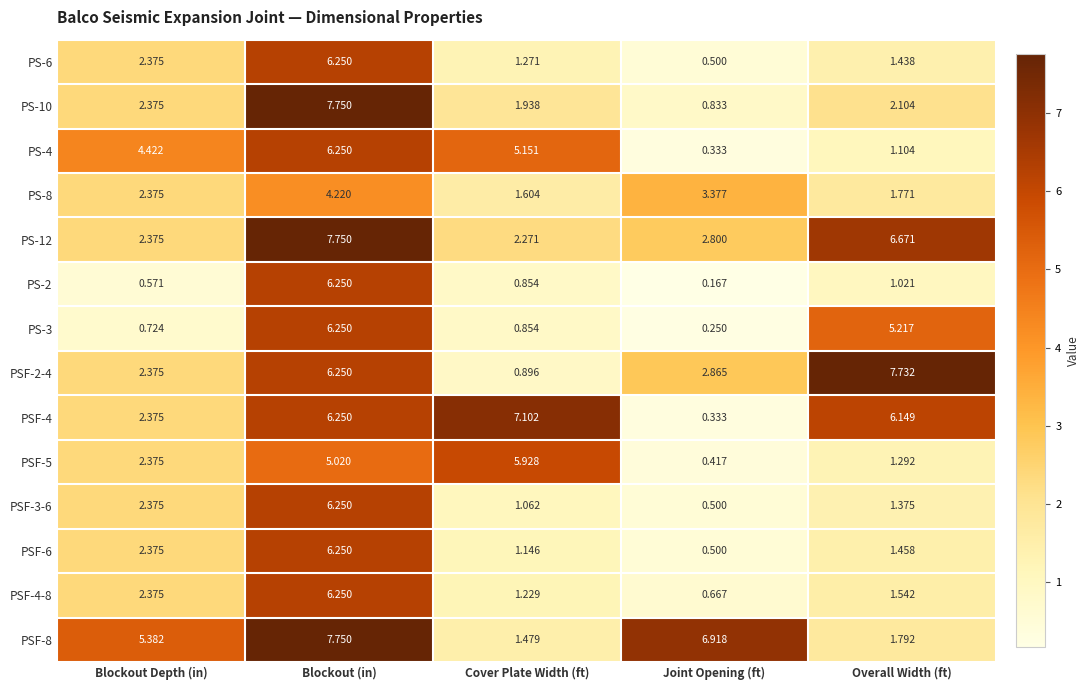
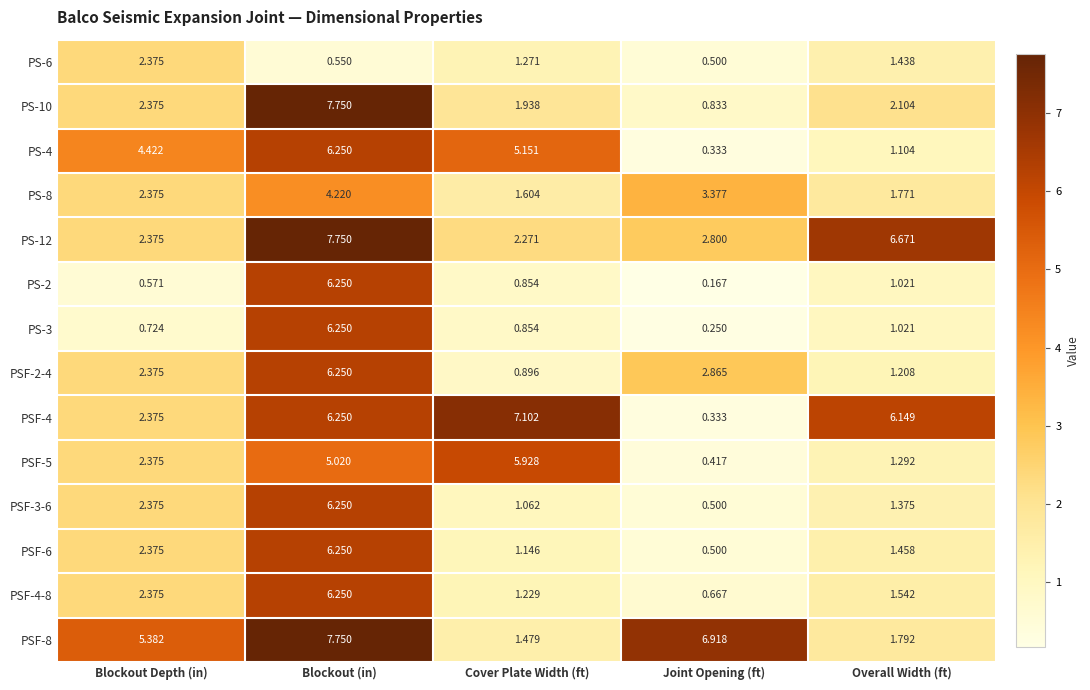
  {
    "PS-6": {
      "Blockout Depth (in)": 2.375,
-     "Blockout (in)": 6.250,
+     "Blockout (in)": 0.550,
      "Cover Plate Width (ft)": 1.271,
      "Joint Opening (ft)": 0.500,
      "Overall Width (ft)": 1.438
    },
    "PS-10": {
      "Blockout Depth (in)": 2.375,
      "Blockout (in)": 7.750,
      "Cover Plate Width (ft)": 1.938,
      "Joint Opening (ft)": 0.833,
      "Overall Width (ft)": 2.104
    },
    "PS-4": {
      "Blockout Depth (in)": 4.422,
      "Blockout (in)": 6.250,
      "Cover Plate Width (ft)": 5.151,
      "Joint Opening (ft)": 0.333,
      "Overall Width (ft)": 1.104
    },
    "PS-8": {
      "Blockout Depth (in)": 2.375,
      "Blockout (in)": 4.220,
      "Cover Plate Width (ft)": 1.604,
      "Joint Opening (ft)": 3.377,
      "Overall Width (ft)": 1.771
    },
    "PS-12": {
      "Blockout Depth (in)": 2.375,
      "Blockout (in)": 7.750,
      "Cover Plate Width (ft)": 2.271,
      "Joint Opening (ft)": 2.800,
      "Overall Width (ft)": 6.671
    },
    "PS-2": {
      "Blockout Depth (in)": 0.571,
      "Blockout (in)": 6.250,
      "Cover Plate Width (ft)": 0.854,
      "Joint Opening (ft)": 0.167,
      "Overall Width (ft)": 1.021
    },
    "PS-3": {
      "Blockout Depth (in)": 0.724,
      "Blockout (in)": 6.250,
      "Cover Plate Width (ft)": 0.854,
      "Joint Opening (ft)": 0.250,
-     "Overall Width (ft)": 5.217
+     "Overall Width (ft)": 1.021
    },
    "PSF-2-4": {
      "Blockout Depth (in)": 2.375,
      "Blockout (in)": 6.250,
      "Cover Plate Width (ft)": 0.896,
      "Joint Opening (ft)": 2.865,
-     "Overall Width (ft)": 7.732
+     "Overall Width (ft)": 1.208
    },
    "PSF-4": {
      "Blockout Depth (in)": 2.375,
      "Blockout (in)": 6.250,
      "Cover Plate Width (ft)": 7.102,
      "Joint Opening (ft)": 0.333,
      "Overall Width (ft)": 6.149
    },
    "PSF-5": {
      "Blockout Depth (in)": 2.375,
      "Blockout (in)": 5.020,
      "Cover Plate Width (ft)": 5.928,
      "Joint Opening (ft)": 0.417,
      "Overall Width (ft)": 1.292
    },
    "PSF-3-6": {
      "Blockout Depth (in)": 2.375,
      "Blockout (in)": 6.250,
      "Cover Plate Width (ft)": 1.062,
      "Joint Opening (ft)": 0.500,
      "Overall Width (ft)": 1.375
    },
    "PSF-6": {
      "Blockout Depth (in)": 2.375,
      "Blockout (in)": 6.250,
      "Cover Plate Width (ft)": 1.146,
      "Joint Opening (ft)": 0.500,
      "Overall Width (ft)": 1.458
    },
    "PSF-4-8": {
      "Blockout Depth (in)": 2.375,
      "Blockout (in)": 6.250,
      "Cover Plate Width (ft)": 1.229,
      "Joint Opening (ft)": 0.667,
      "Overall Width (ft)": 1.542
    },
    "PSF-8": {
      "Blockout Depth (in)": 5.382,
      "Blockout (in)": 7.750,
      "Cover Plate Width (ft)": 1.479,
      "Joint Opening (ft)": 6.918,
      "Overall Width (ft)": 1.792
    }
  }
